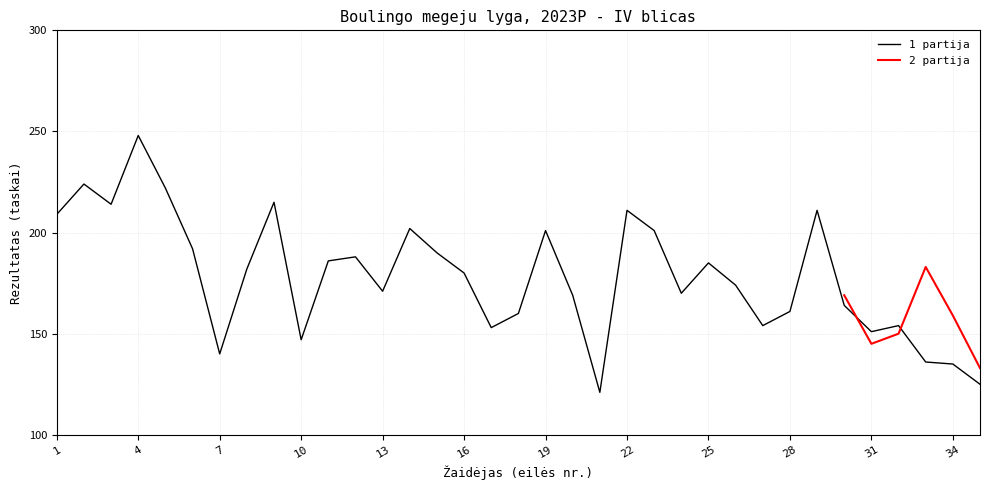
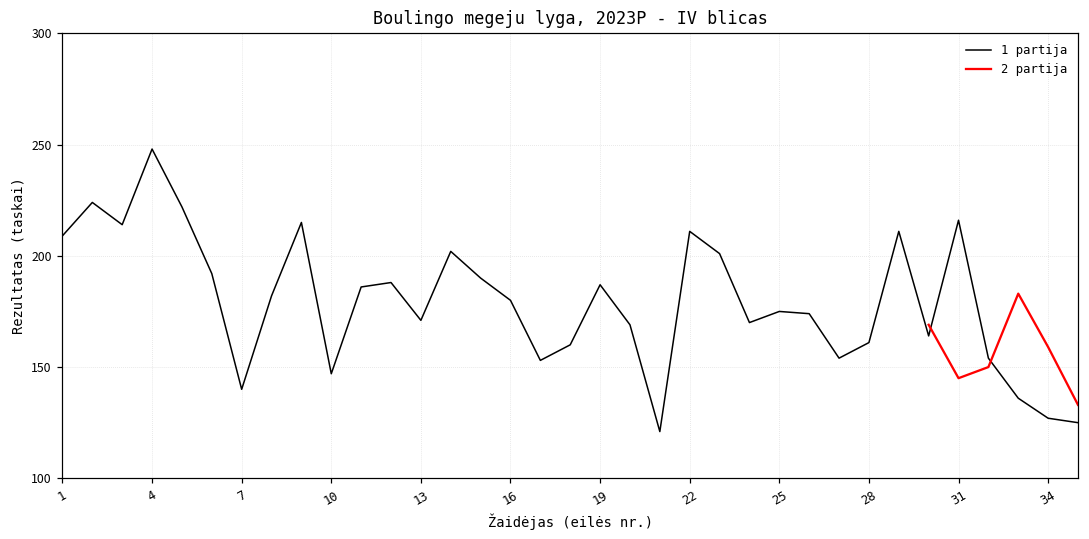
  {
    "1 partija": {
      "1": 209,
      "4": 248,
      "7": 140,
      "10": 147,
      "13": 171,
      "16": 180,
-     "19": 201,
+     "19": 187,
      "22": 211,
-     "25": 185,
+     "25": 175,
      "28": 161,
-     "31": 151,
-     "34": 135
+     "31": 216,
+     "34": 127
    }
  }
